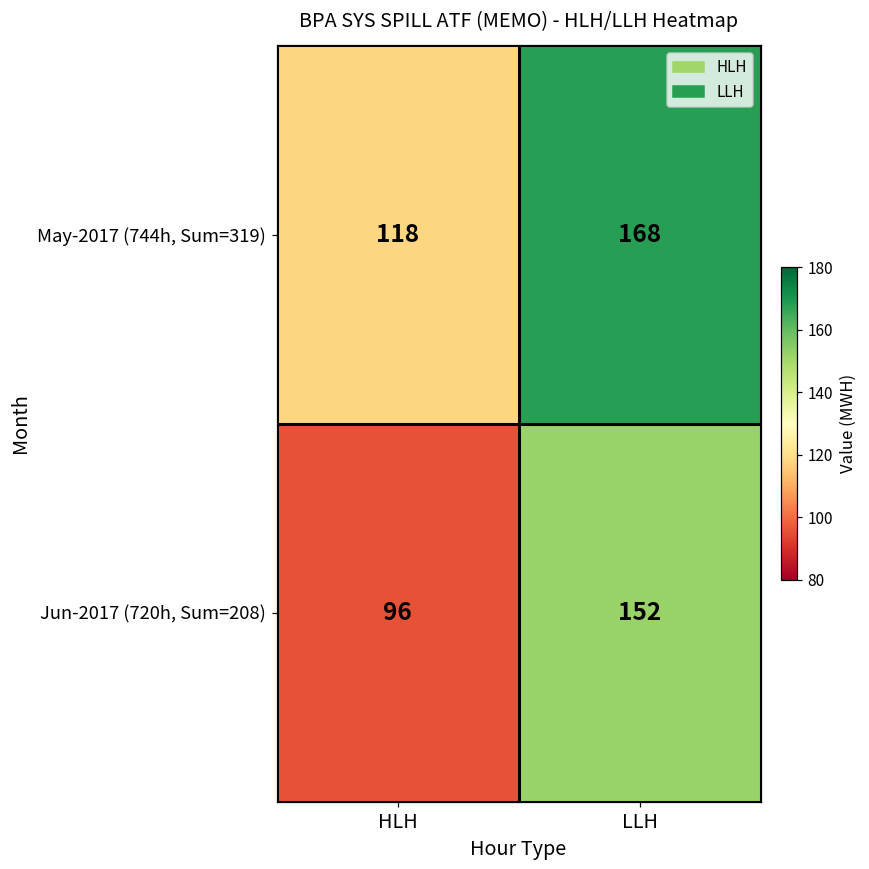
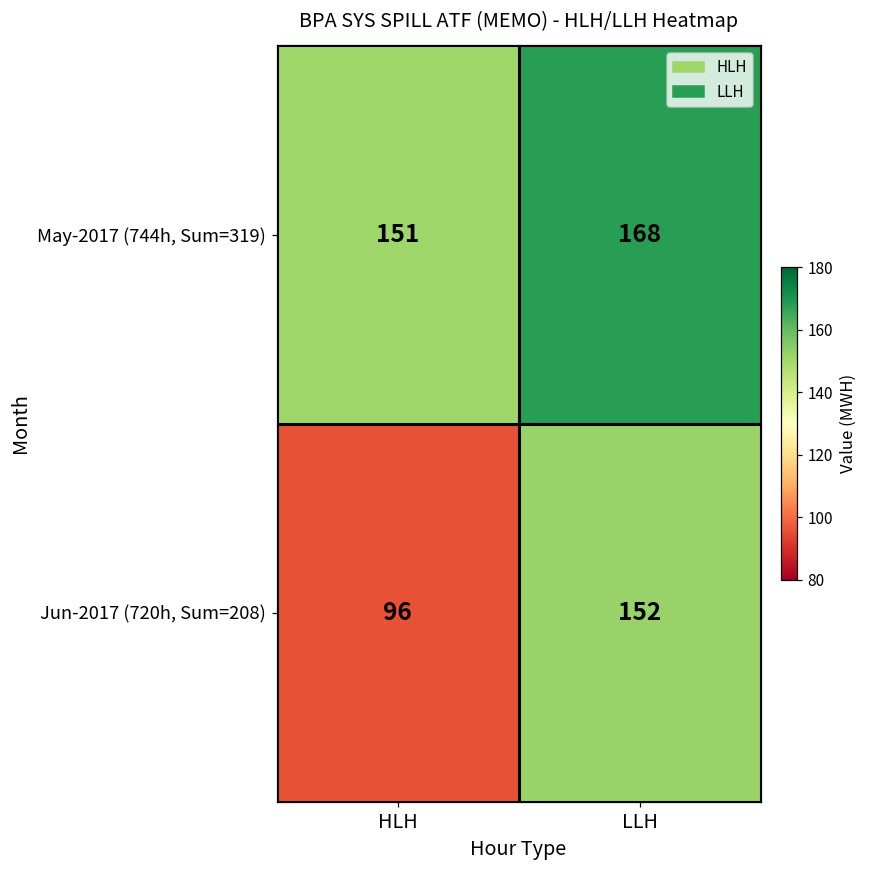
  {
    "May-2017 (744h, Sum=319)": {
-     "HLH": 118,
+     "HLH": 151,
      "LLH": 168
    },
    "Jun-2017 (720h, Sum=208)": {
      "HLH": 96,
      "LLH": 152
    }
  }
